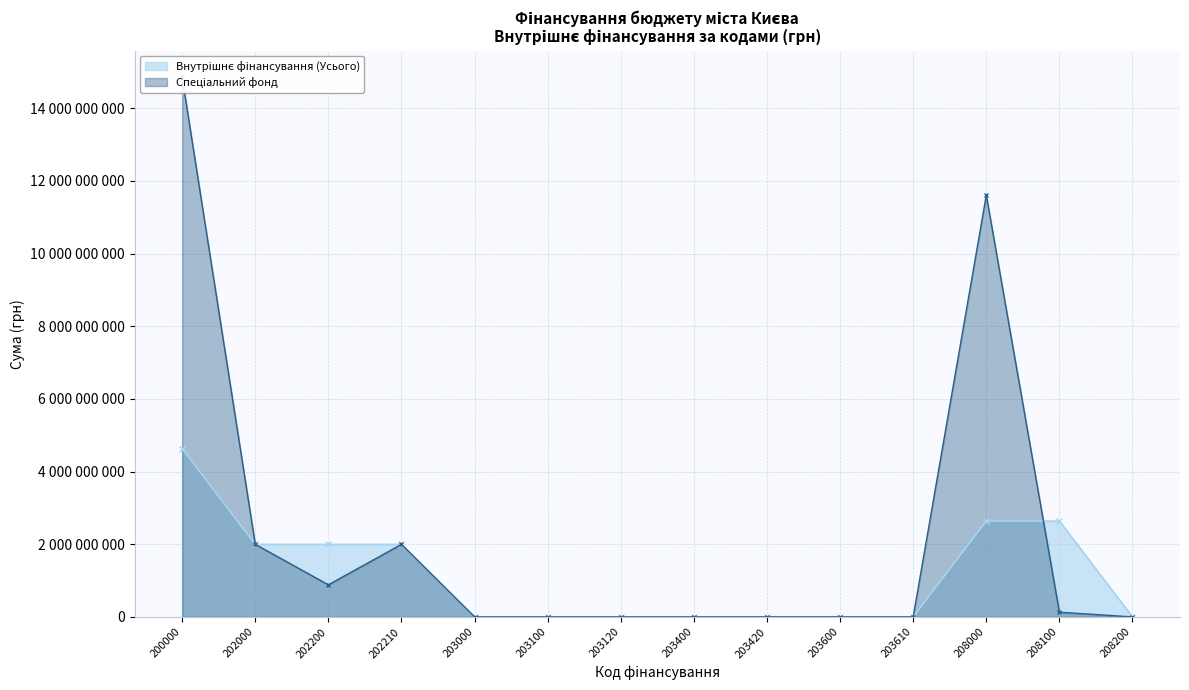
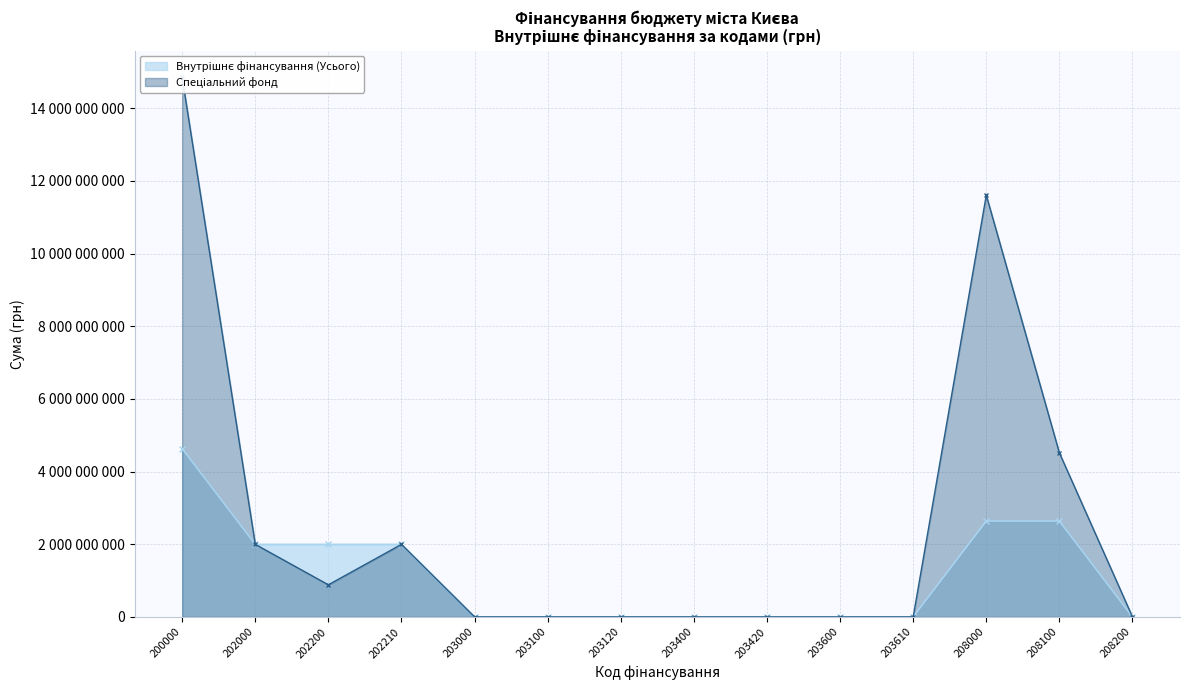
  {
    "Внутрішнє фінансування (Усього)": {
      "200000": 4600000000,
      "202200": 2000000000,
      "208000": 2600000000,
      "208100": 2600000000
    },
    "Спеціальний фонд": {
      "202200": 900000000,
      "208000": 11600000000,
-     "208100": 100000000
+     "208100": 4500000000
    }
  }
